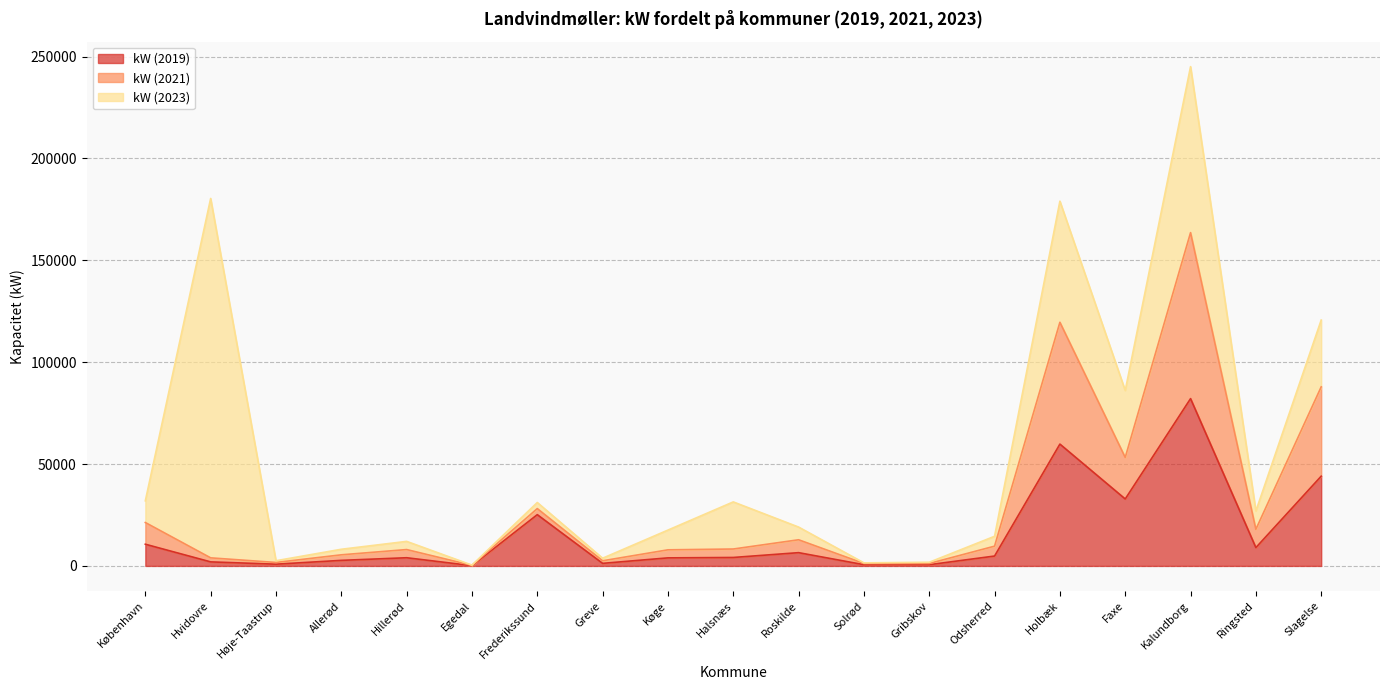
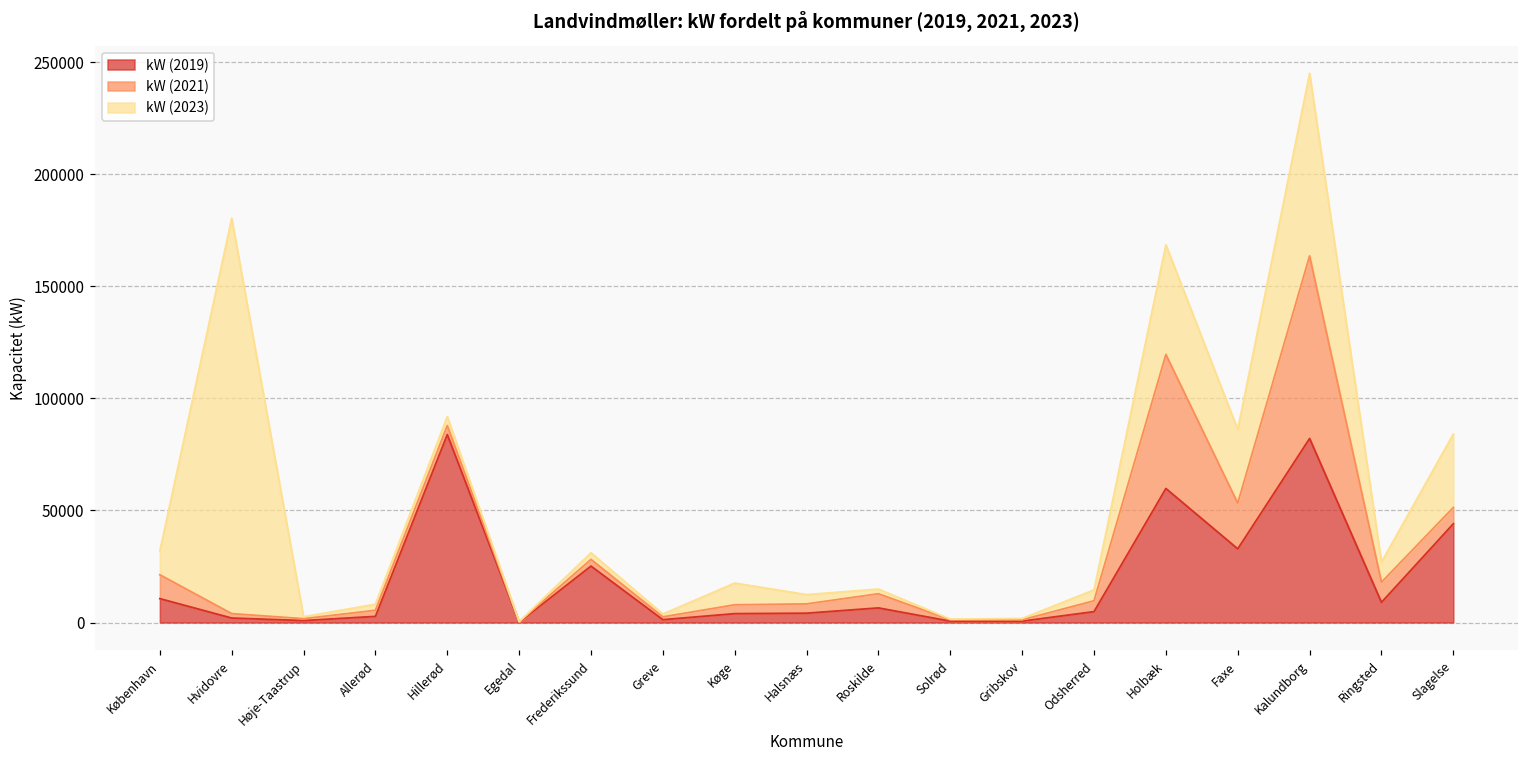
  {
    "kW (2019)": {
      "København": 11000,
      "Hvidovre": 2000,
      "Allerød": 3000,
-     "Hillerød": 4000,
+     "Hillerød": 84000,
      "Frederikssund": 25000,
      "Greve": 1000,
      "Køge": 4000,
      "Halsnæs": 4000,
      "Roskilde": 7000,
      "Odsherred": 5000,
      "Holbæk": 60000,
      "Faxe": 33000,
      "Kalundborg": 82000,
      "Ringsted": 9000,
      "Slagelse": 44000
    },
    "kW (2021)": {
      "København": 11000,
      "Hvidovre": 2000,
      "Allerød": 3000,
      "Hillerød": 4000,
      "Frederikssund": 3000,
      "Greve": 1000,
      "Køge": 4000,
      "Halsnæs": 4000,
      "Roskilde": 6000,
      "Odsherred": 5000,
      "Holbæk": 60000,
      "Faxe": 20000,
      "Kalundborg": 81000,
      "Ringsted": 9000,
-     "Slagelse": 44000
+     "Slagelse": 7000
    },
    "kW (2023)": {
      "København": 11000,
      "Hvidovre": 176000,
      "Allerød": 3000,
      "Hillerød": 4000,
      "Frederikssund": 3000,
      "Greve": 1000,
      "Køge": 10000,
-     "Halsnæs": 23000,
-     "Roskilde": 6000,
+     "Halsnæs": 4000,
+     "Roskilde": 2000,
      "Odsherred": 5000,
-     "Holbæk": 59000,
+     "Holbæk": 49000,
      "Faxe": 33000,
      "Kalundborg": 81000,
      "Ringsted": 9000,
      "Slagelse": 33000
    }
  }
